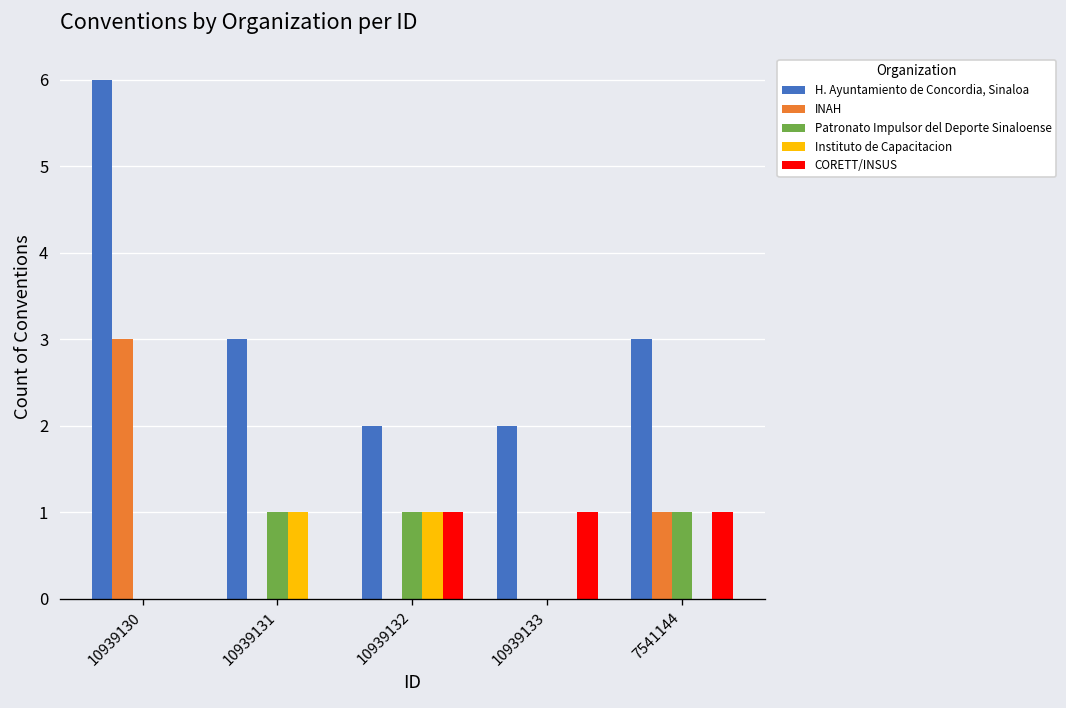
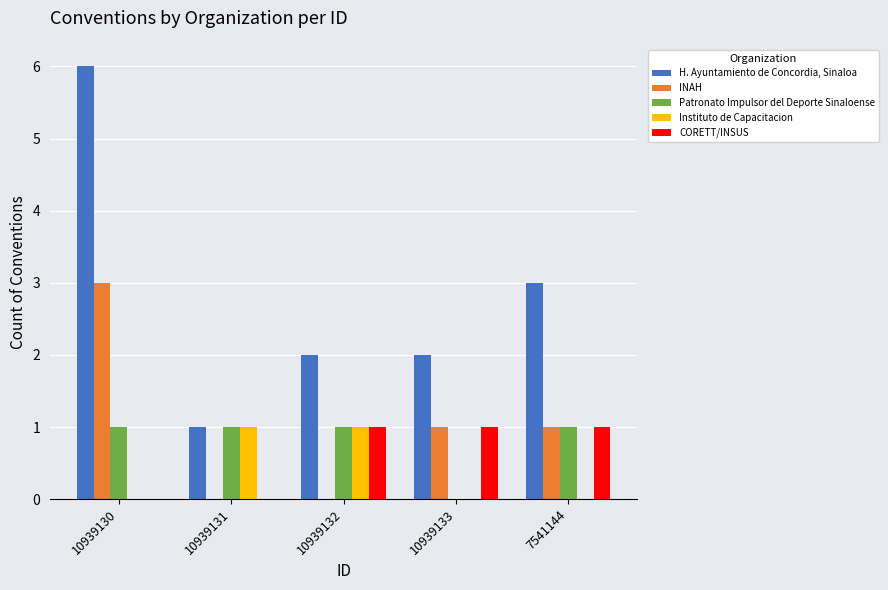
  {
    "H. Ayuntamiento de Concordia, Sinaloa": {
      "10939130": 6,
-     "10939131": 3,
+     "10939131": 1,
      "10939132": 2,
      "10939133": 2,
      "7541144": 3
    },
    "INAH": {
      "10939130": 3,
      "10939131": 0,
      "10939132": 0,
-     "10939133": 0,
+     "10939133": 1,
      "7541144": 1
    },
    "Patronato Impulsor del Deporte Sinaloense": {
-     "10939130": 0,
+     "10939130": 1,
      "10939131": 1,
      "10939132": 1,
      "10939133": 0,
      "7541144": 1
    },
    "Instituto de Capacitacion": {
      "10939130": 0,
      "10939131": 1,
      "10939132": 1,
      "10939133": 0,
      "7541144": 0
    },
    "CORETT/INSUS": {
      "10939130": 0,
      "10939131": 0,
      "10939132": 1,
      "10939133": 1,
      "7541144": 1
    }
  }
